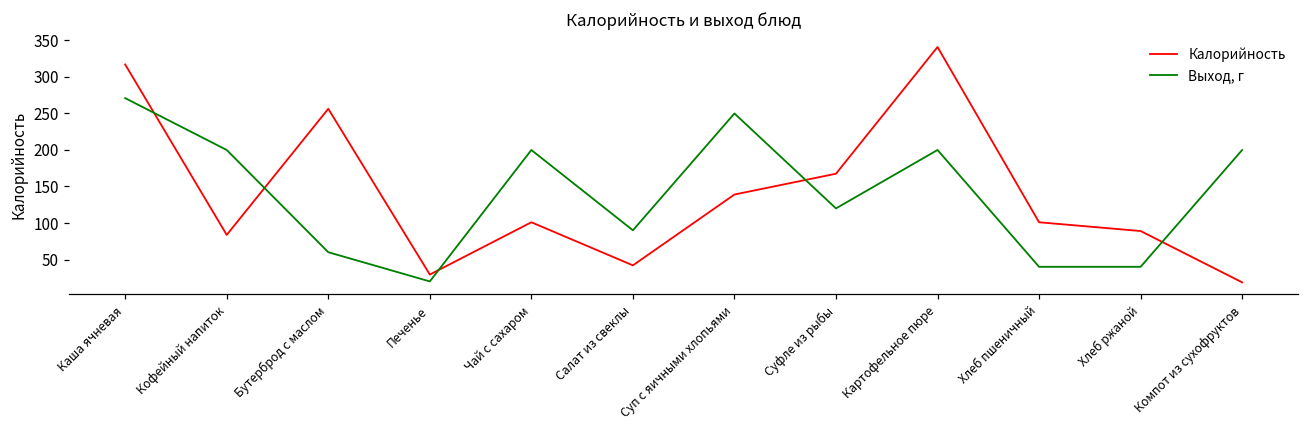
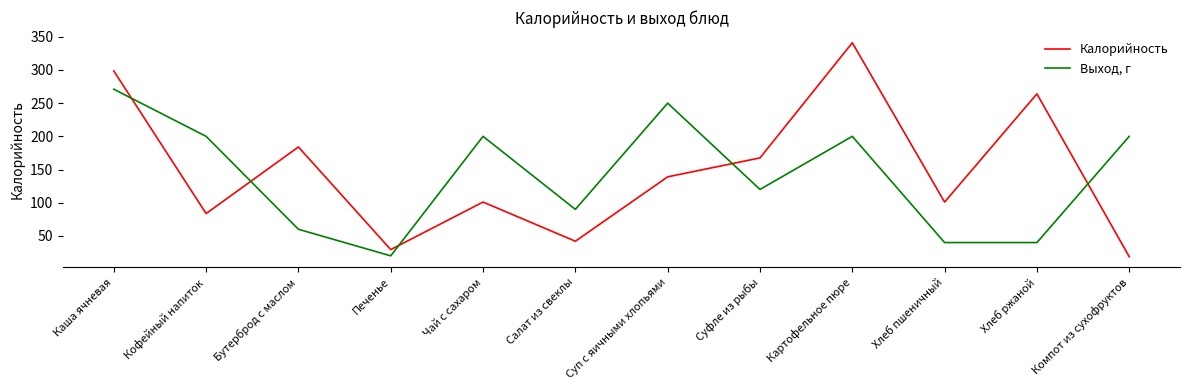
  {
    "Калорийность": {
-     "Каша ячневая": 320,
+     "Каша ячневая": 300,
      "Кофейный напиток": 80,
-     "Бутерброд с маслом": 260,
+     "Бутерброд с маслом": 180,
      "Печенье": 30,
      "Чай с сахаром": 100,
      "Салат из свеклы": 40,
      "Суп с яичными хлопьями": 140,
      "Суфле из рыбы": 170,
      "Картофельное пюре": 340,
      "Хлеб пшеничный": 100,
-     "Хлеб ржаной": 90,
+     "Хлеб ржаной": 260,
      "Компот из сухофруктов": 20
    },
    "Выход, г": {
      "Каша ячневая": 270,
      "Кофейный напиток": 200,
      "Бутерброд с маслом": 60,
      "Печенье": 20,
      "Чай с сахаром": 200,
      "Салат из свеклы": 90,
      "Суп с яичными хлопьями": 250,
      "Суфле из рыбы": 120,
      "Картофельное пюре": 200,
      "Хлеб пшеничный": 40,
      "Хлеб ржаной": 40,
      "Компот из сухофруктов": 200
    }
  }
